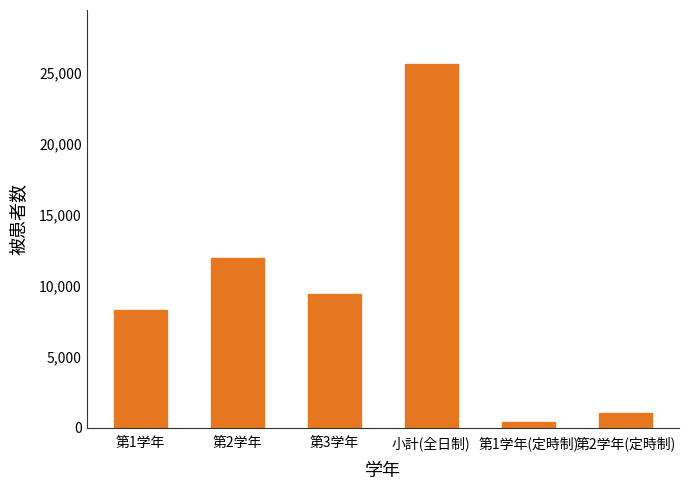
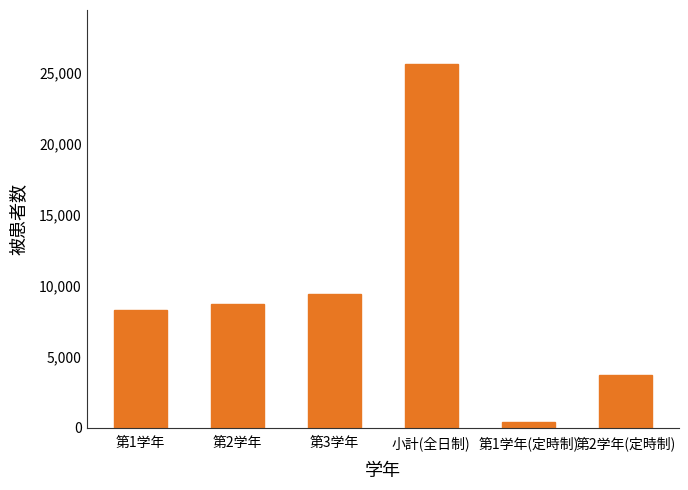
  {
    "第1学年": "8,200",
-   "第2学年": "11,900",
+   "第2学年": "8,700",
    "第3学年": "9,400",
    "小計(全日制)": "25,600",
    "第1学年(定時制)": "400",
-   "第2学年(定時制)": "1,000"
+   "第2学年(定時制)": "3,700"
  }
